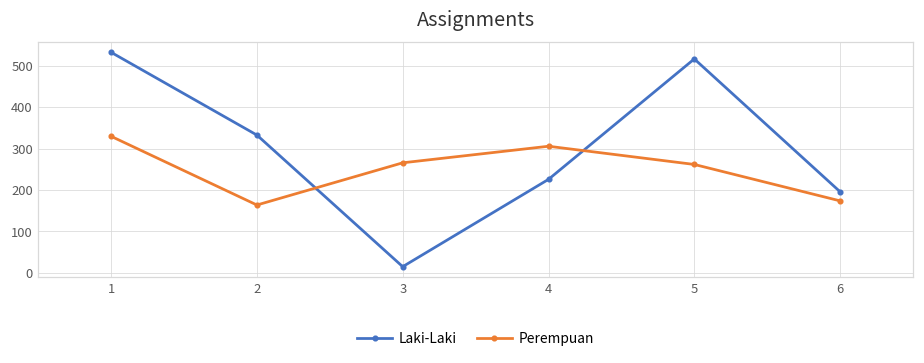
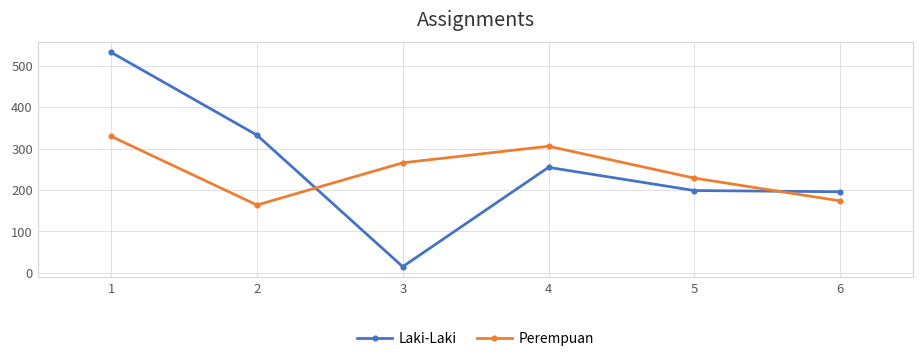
  {
    "Laki-Laki": {
      "1": 530,
      "2": 330,
      "3": 20,
-     "4": 230,
-     "5": 520,
+     "4": 260,
+     "5": 200,
      "6": 200
    },
    "Perempuan": {
      "1": 330,
      "2": 160,
      "3": 270,
      "4": 310,
-     "5": 260,
+     "5": 230,
      "6": 170
    }
  }
